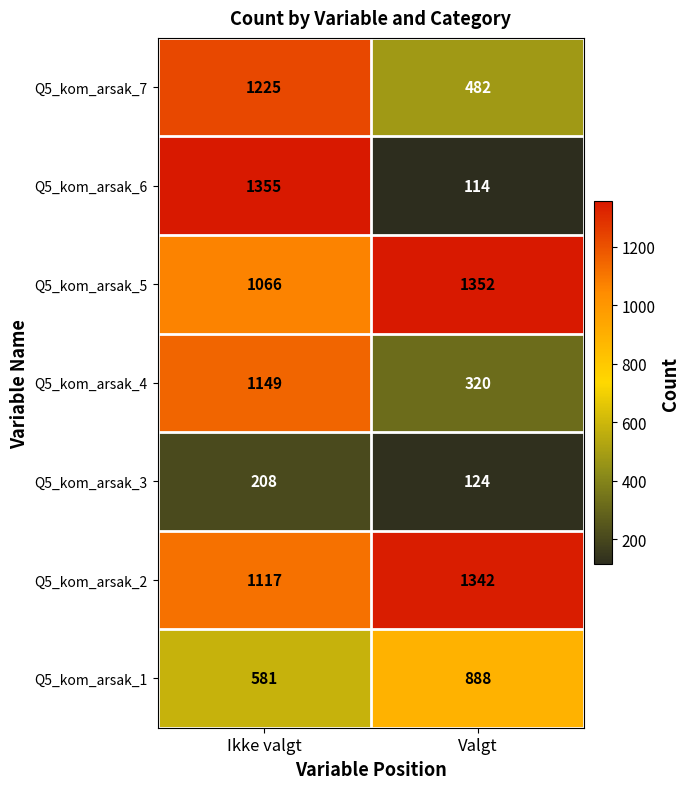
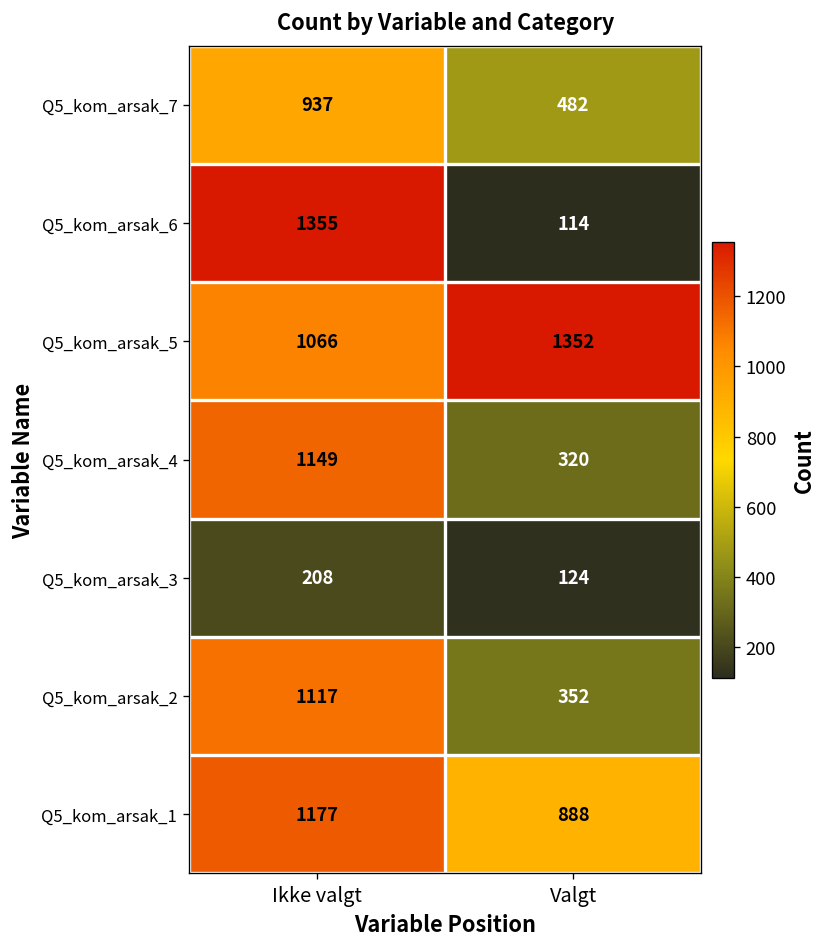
  {
    "Q5_kom_arsak_7": {
-     "Ikke valgt": 1225,
+     "Ikke valgt": 937,
      "Valgt": 482
    },
    "Q5_kom_arsak_6": {
      "Ikke valgt": 1355,
      "Valgt": 114
    },
    "Q5_kom_arsak_5": {
      "Ikke valgt": 1066,
      "Valgt": 1352
    },
    "Q5_kom_arsak_4": {
      "Ikke valgt": 1149,
      "Valgt": 320
    },
    "Q5_kom_arsak_3": {
      "Ikke valgt": 208,
      "Valgt": 124
    },
    "Q5_kom_arsak_2": {
      "Ikke valgt": 1117,
-     "Valgt": 1342
+     "Valgt": 352
    },
    "Q5_kom_arsak_1": {
-     "Ikke valgt": 581,
+     "Ikke valgt": 1177,
      "Valgt": 888
    }
  }
